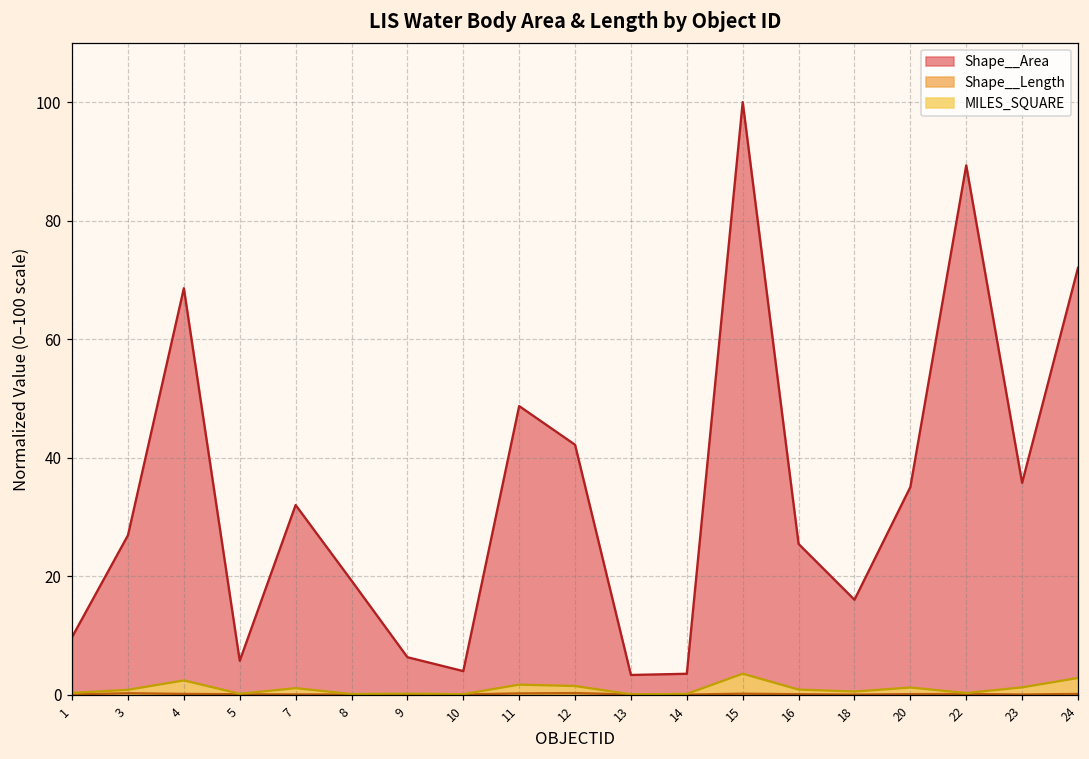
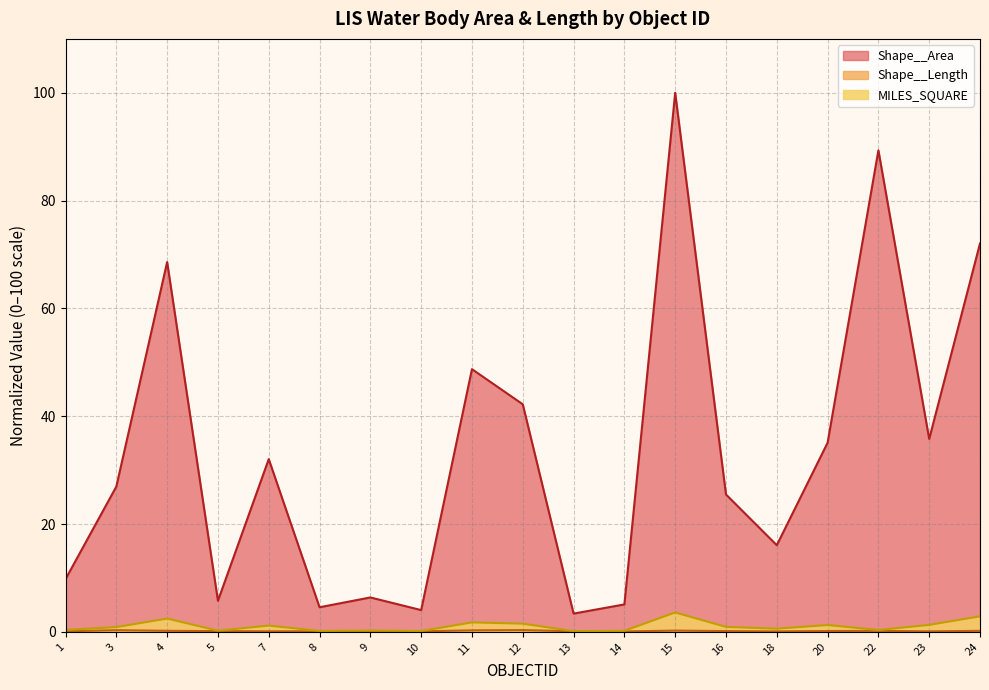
  {
    "Shape__Area": {
      "1": 10,
      "3": 27,
      "4": 69,
      "5": 6,
      "7": 32,
-     "8": 19,
+     "8": 5,
      "9": 6,
      "10": 4,
      "11": 49,
      "12": 42,
      "13": 3,
-     "14": 4,
+     "14": 5,
      "15": 100,
      "16": 25,
      "18": 16,
      "20": 35,
      "22": 89,
      "23": 36,
      "24": 72
    }
  }
